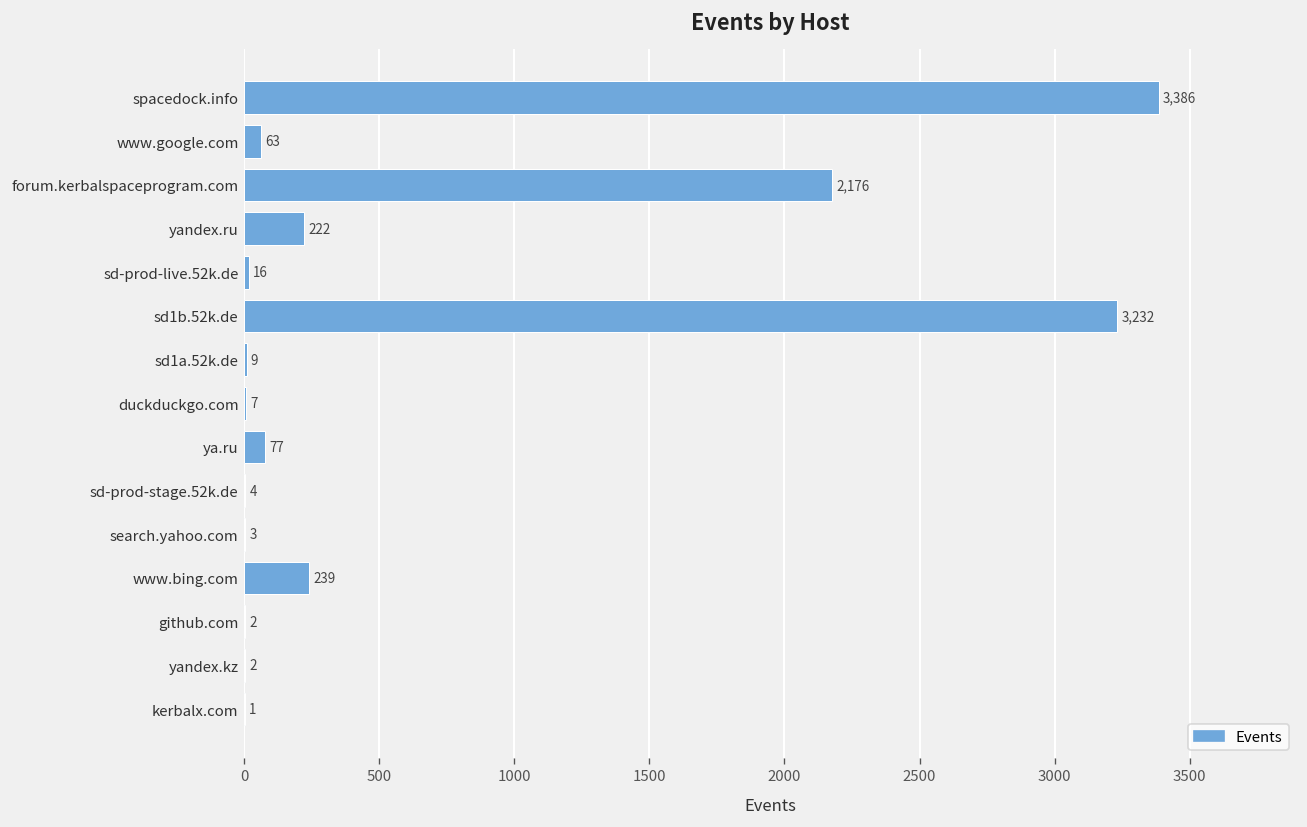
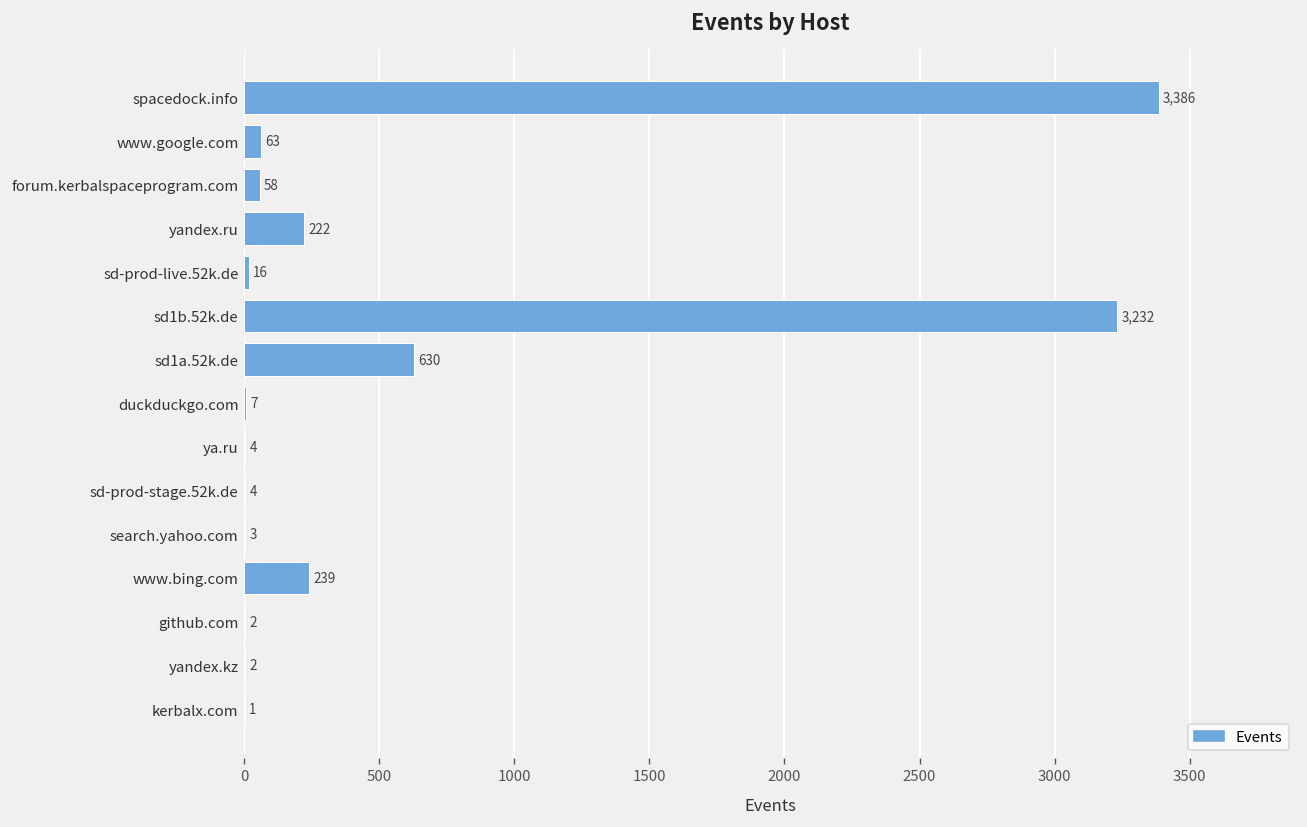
  {
    "spacedock.info": "3,386",
    "www.google.com": "63",
-   "forum.kerbalspaceprogram.com": "2,176",
+   "forum.kerbalspaceprogram.com": "58",
    "yandex.ru": "222",
    "sd-prod-live.52k.de": "16",
    "sd1b.52k.de": "3,232",
-   "sd1a.52k.de": "9",
+   "sd1a.52k.de": "630",
    "duckduckgo.com": "7",
-   "ya.ru": "77",
+   "ya.ru": "4",
    "sd-prod-stage.52k.de": "4",
    "search.yahoo.com": "3",
    "www.bing.com": "239",
    "github.com": "2",
    "yandex.kz": "2",
    "kerbalx.com": "1"
  }
